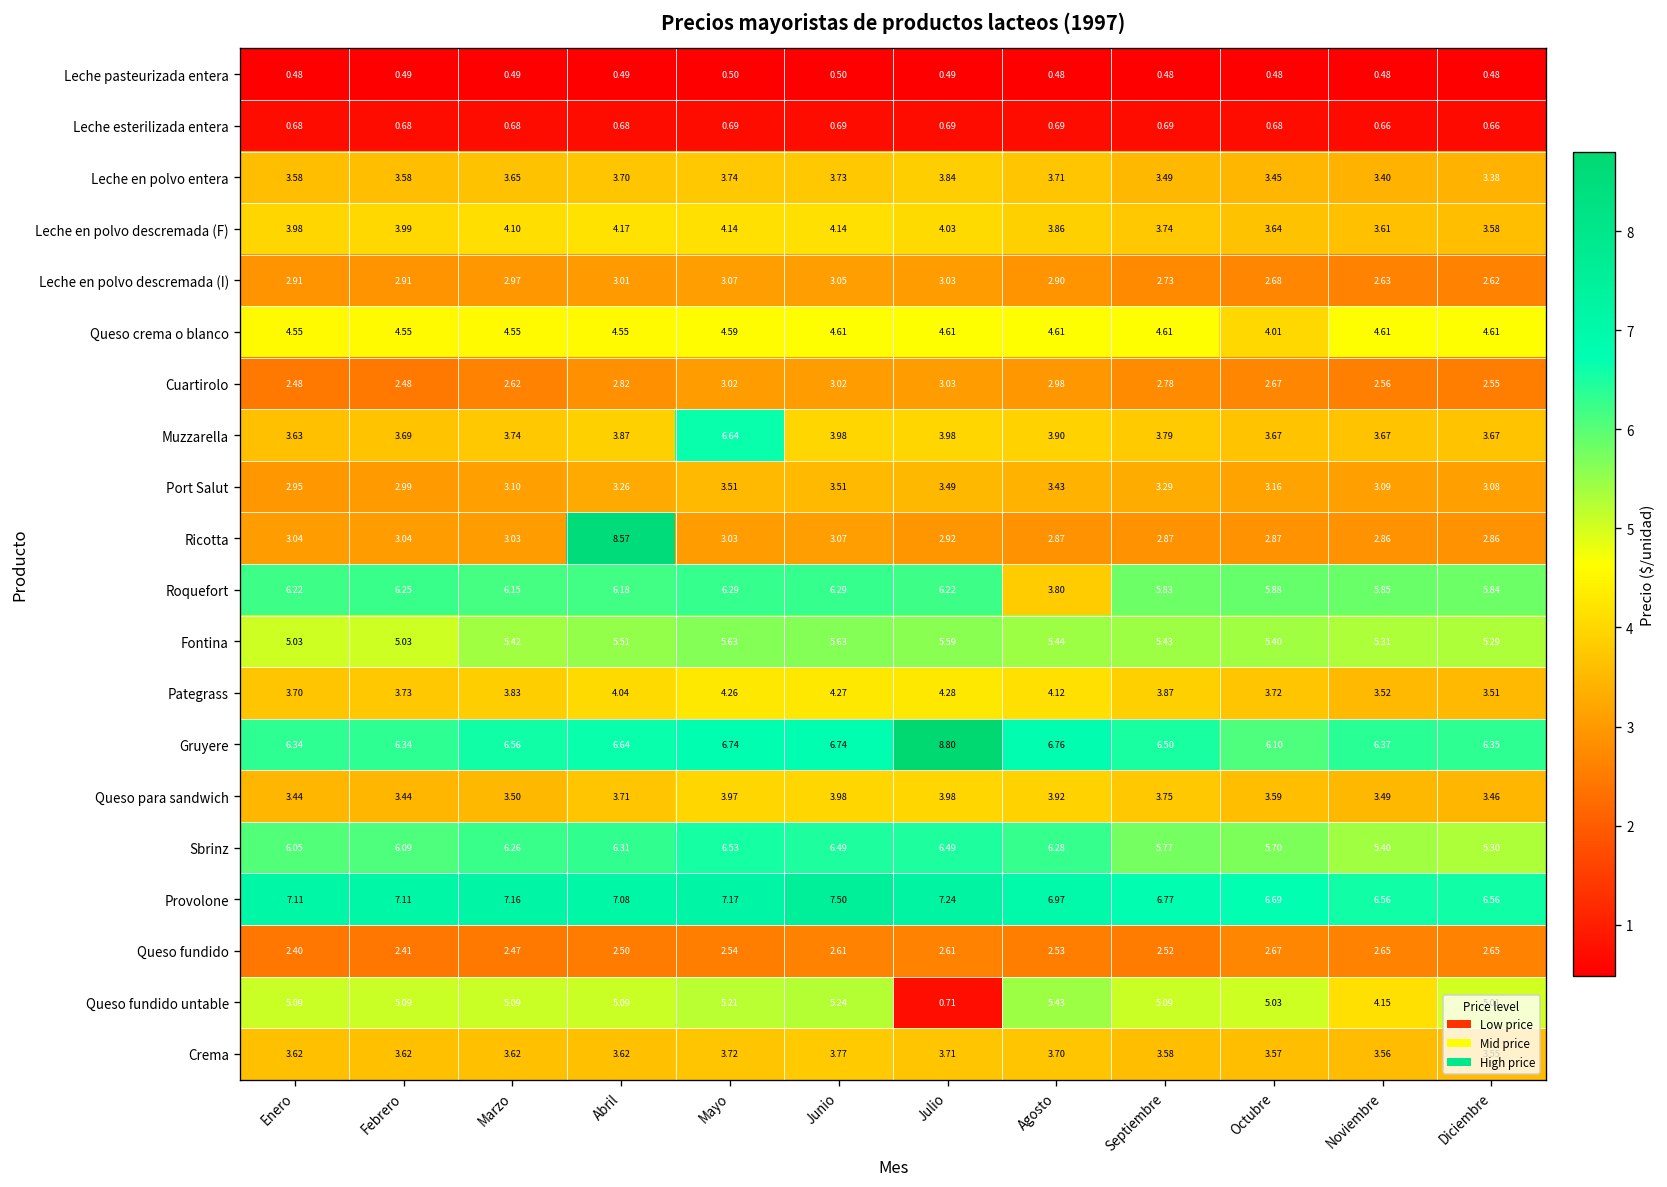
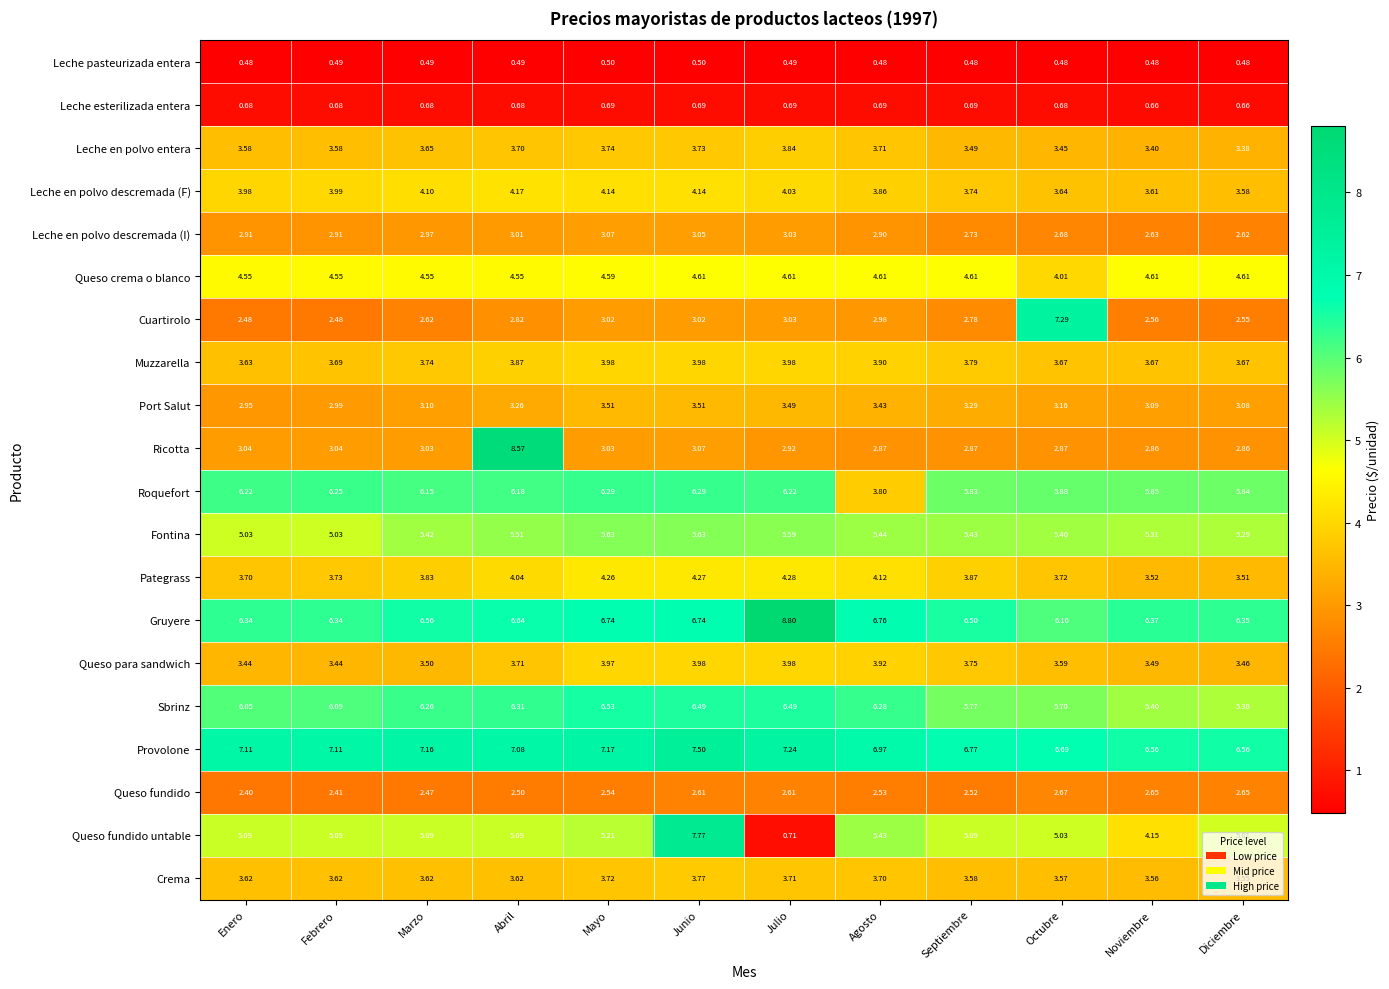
  {
    "Cuartirolo": {
      "Enero": 2.48,
      "Febrero": 2.48,
      "Marzo": 2.62,
      "Abril": 2.82,
      "Mayo": 3.02,
      "Junio": 3.02,
      "Julio": 3.03,
      "Agosto": 2.98,
      "Septiembre": 2.78,
-     "Octubre": 2.67,
+     "Octubre": 7.29,
      "Noviembre": 2.56,
      "Diciembre": 2.55
    },
    "Muzzarella": {
      "Enero": 3.63,
      "Febrero": 3.69,
      "Marzo": 3.74,
      "Abril": 3.87,
-     "Mayo": 6.64,
+     "Mayo": 3.98,
      "Junio": 3.98,
      "Julio": 3.98,
      "Agosto": 3.90,
      "Septiembre": 3.79,
      "Octubre": 3.67,
      "Noviembre": 3.67,
      "Diciembre": 3.67
    },
    "Queso fundido untable": {
      "Enero": 5.09,
      "Febrero": 5.09,
      "Marzo": 5.09,
      "Abril": 5.09,
      "Mayo": 5.21,
-     "Junio": 5.24,
+     "Junio": 7.77,
      "Julio": 0.71,
      "Agosto": 5.43,
      "Septiembre": 5.09,
      "Octubre": 5.03,
      "Noviembre": 4.15
    }
  }
